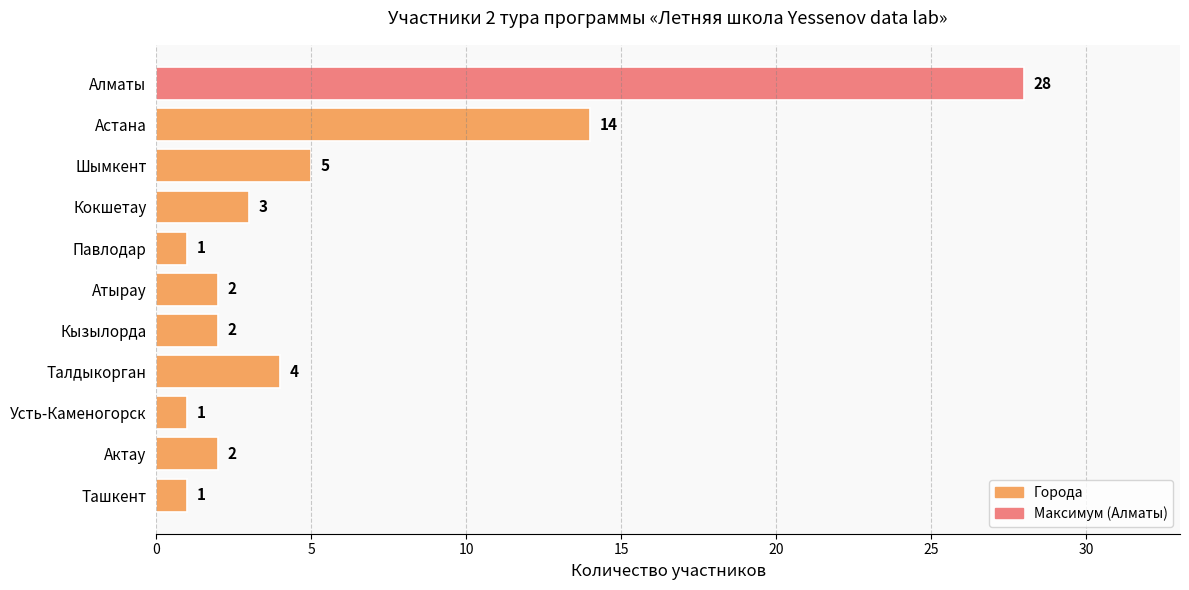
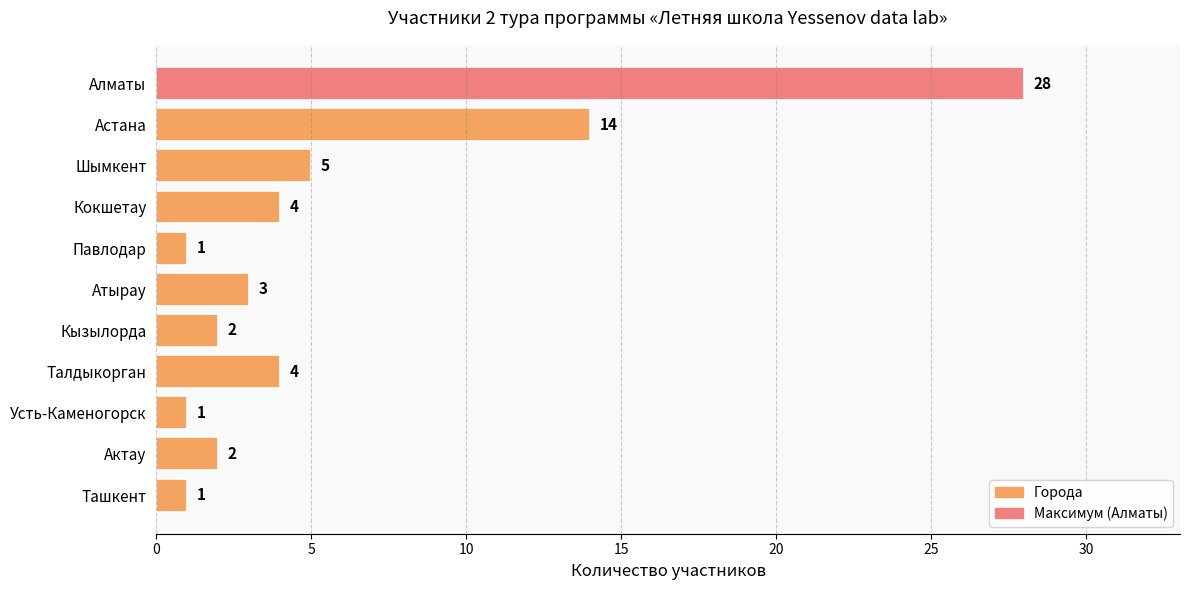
  {
    "Алматы": 28,
    "Астана": 14,
    "Шымкент": 5,
-   "Кокшетау": 3,
+   "Кокшетау": 4,
    "Павлодар": 1,
-   "Атырау": 2,
+   "Атырау": 3,
    "Кызылорда": 2,
    "Талдыкорган": 4,
    "Усть-Каменогорск": 1,
    "Актау": 2,
    "Ташкент": 1
  }
